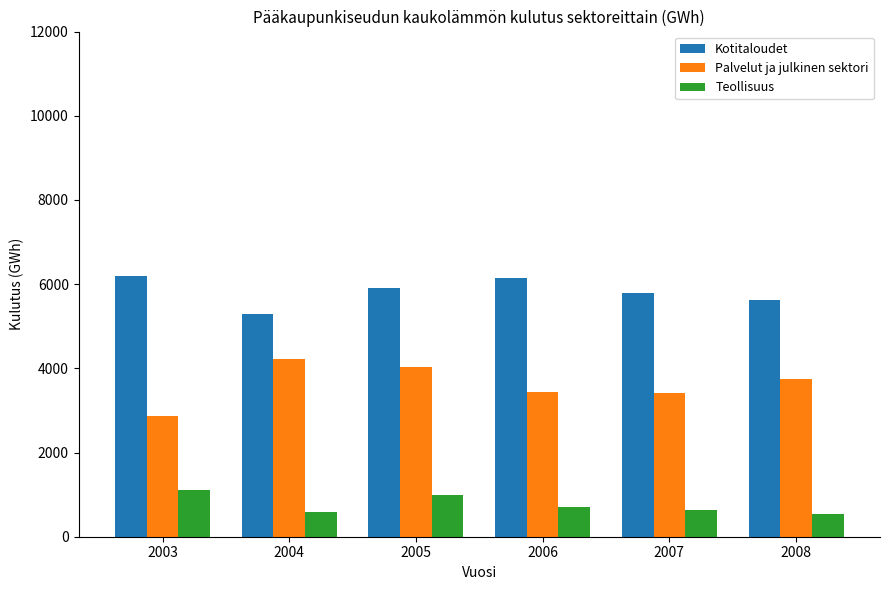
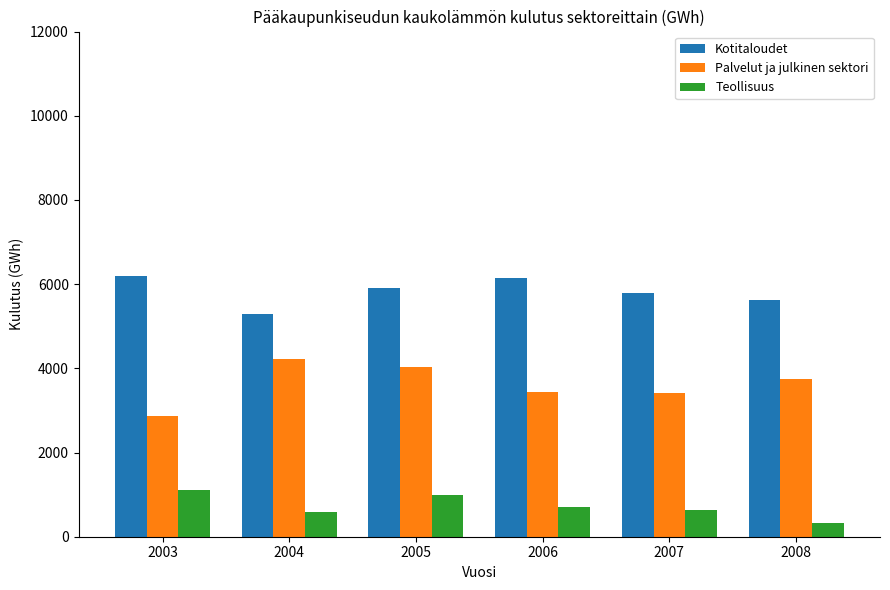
  {
    "Kotitaloudet": {
      "2003": 6200,
      "2004": 5300,
      "2005": 5900,
      "2006": 6200,
      "2007": 5800,
      "2008": 5600
    },
    "Palvelut ja julkinen sektori": {
      "2003": 2900,
      "2004": 4200,
      "2005": 4000,
      "2006": 3400,
      "2007": 3400,
      "2008": 3800
    },
    "Teollisuus": {
      "2003": 1100,
      "2004": 600,
      "2005": 1000,
      "2006": 700,
      "2007": 600,
-     "2008": 500
+     "2008": 300
    }
  }
